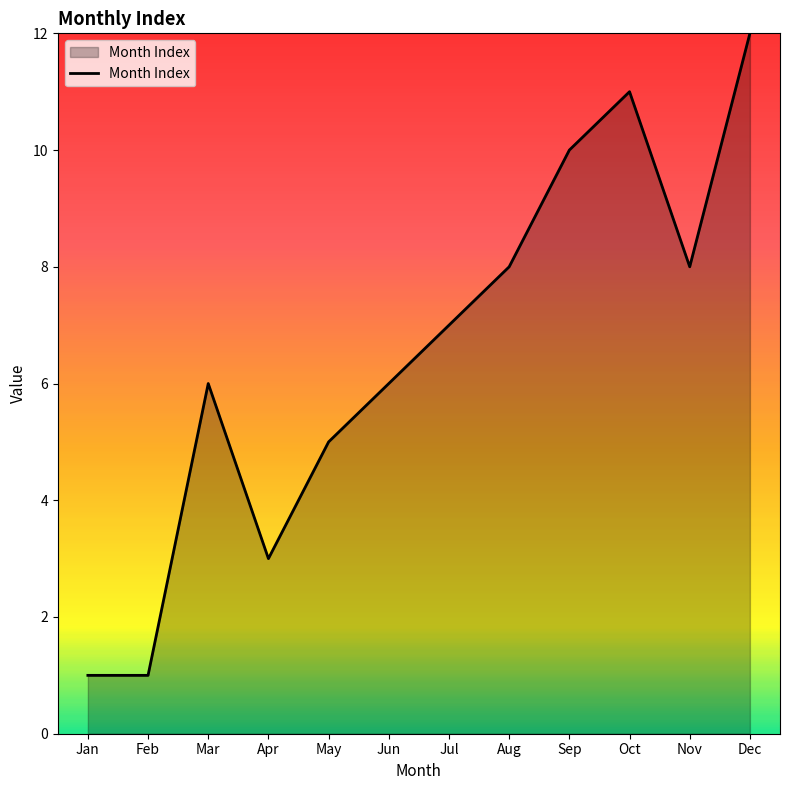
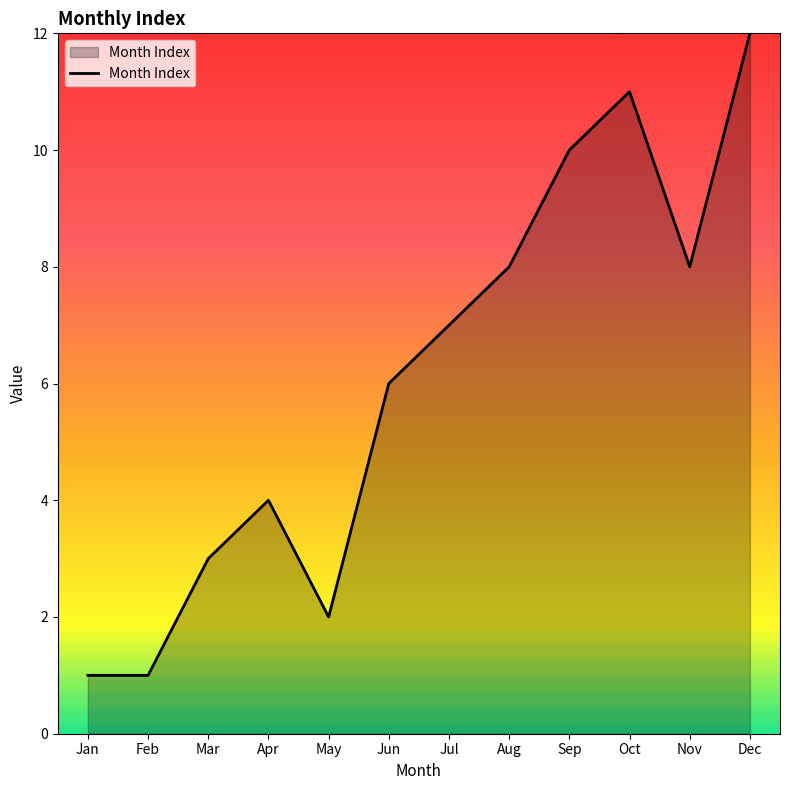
  {
    "Jan": 1,
    "Feb": 1,
-   "Mar": 6,
-   "Apr": 3,
-   "May": 5,
+   "Mar": 3,
+   "Apr": 4,
+   "May": 2,
    "Jun": 6,
    "Jul": 7,
    "Aug": 8,
    "Sep": 10,
    "Oct": 11,
    "Nov": 8,
    "Dec": 12
  }
